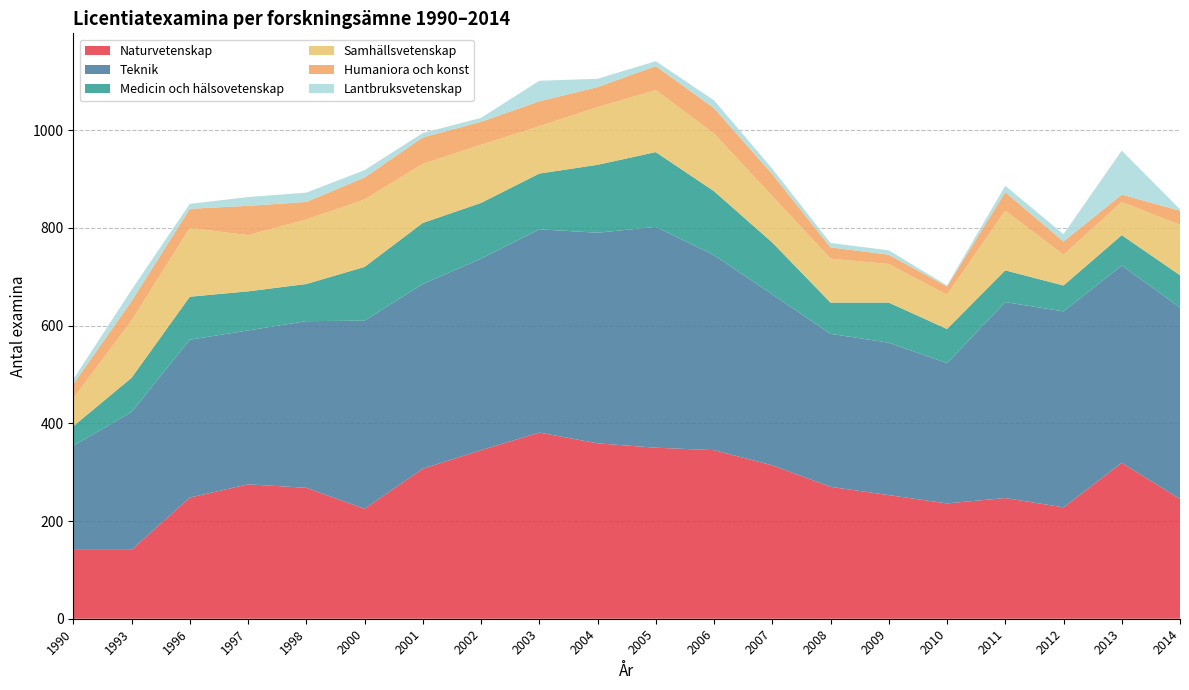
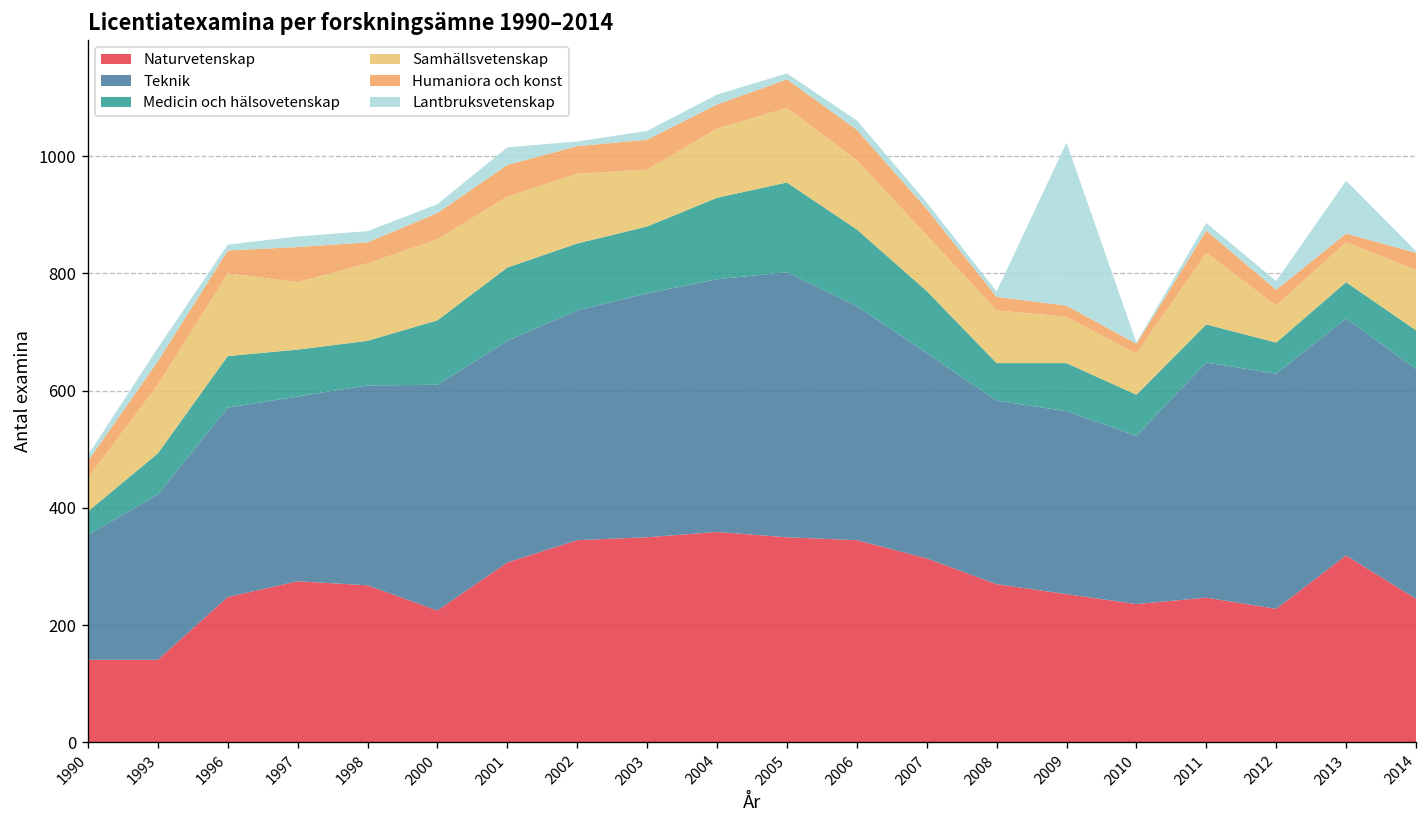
  {
    "Naturvetenskap": {
      "1990": 140,
      "1993": 140,
      "1996": 250,
      "1997": 280,
      "1998": 270,
      "2000": 230,
      "2001": 310,
      "2002": 350,
-     "2003": 380,
+     "2003": 350,
      "2004": 360,
      "2005": 350,
      "2006": 350,
      "2007": 310,
      "2008": 270,
      "2009": 250,
      "2010": 240,
      "2011": 250,
      "2012": 230,
      "2013": 320,
      "2014": 250
    },
    "Lantbruksvetenskap": {
      "1990": 10,
      "1993": 20,
      "1996": 10,
      "1997": 20,
      "1998": 20,
      "2000": 20,
-     "2001": 10,
+     "2001": 30,
      "2002": 10,
-     "2003": 40,
+     "2003": 20,
      "2004": 20,
      "2005": 10,
      "2006": 20,
      "2007": 10,
      "2008": 10,
-     "2009": 10,
+     "2009": 280,
      "2011": 10,
      "2012": 20,
      "2013": 90
    }
  }
